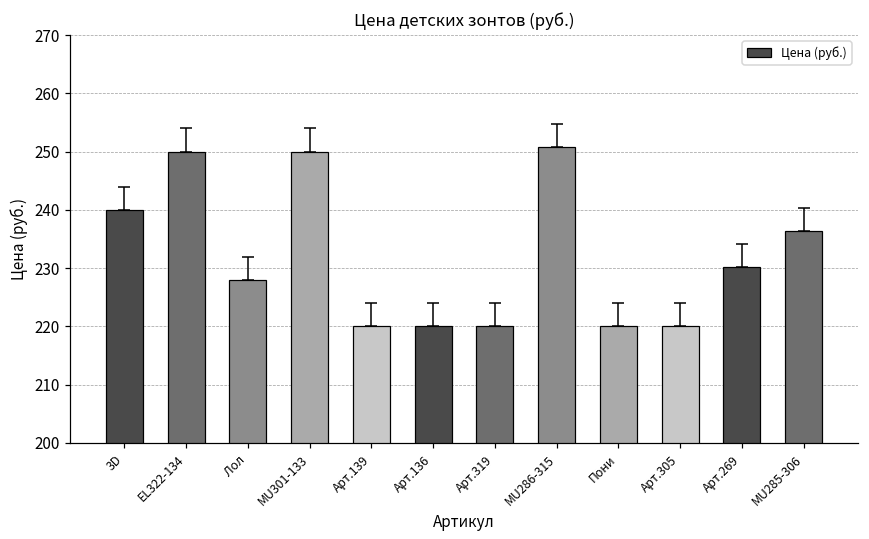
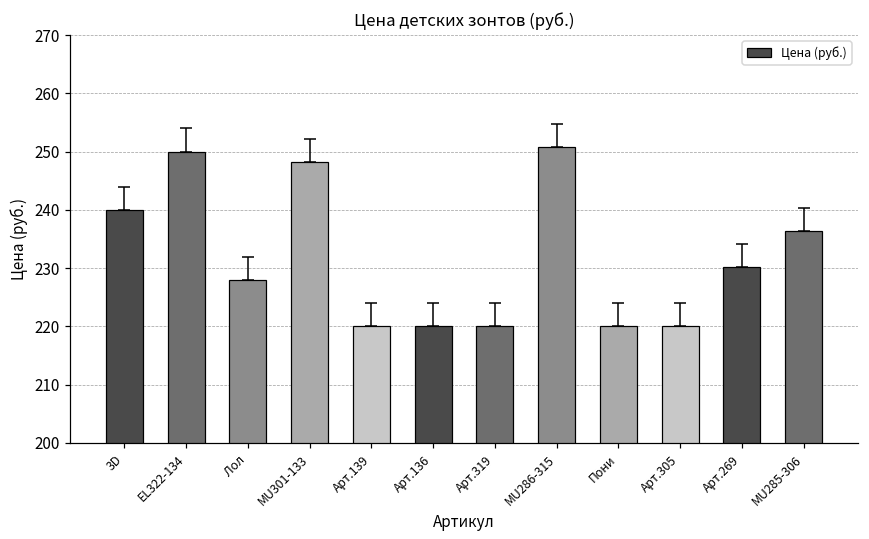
  {
    "Цена (руб.)": {
      "3D": 240,
      "EL322-134": 250,
      "Лол": 228,
-     "MU301-133": 250,
+     "MU301-133": 248,
      "Арт.139": 220,
      "Арт.136": 220,
      "Арт.319": 220,
      "MU286-315": 251,
      "Пони": 220,
      "Арт.305": 220,
      "Арт.269": 230,
      "MU285-306": 236
    }
  }
